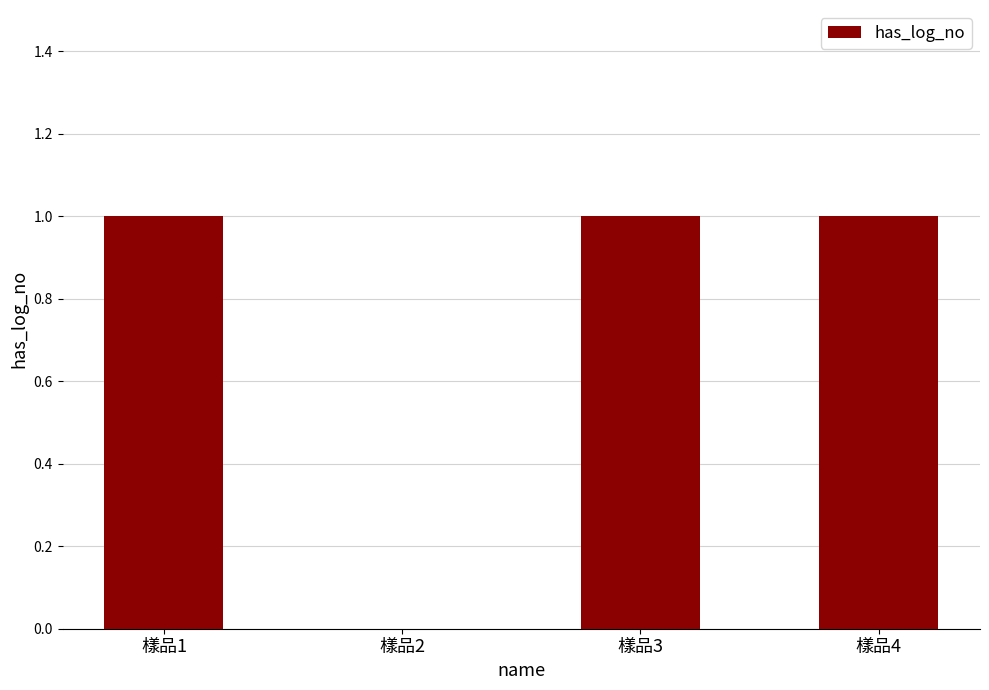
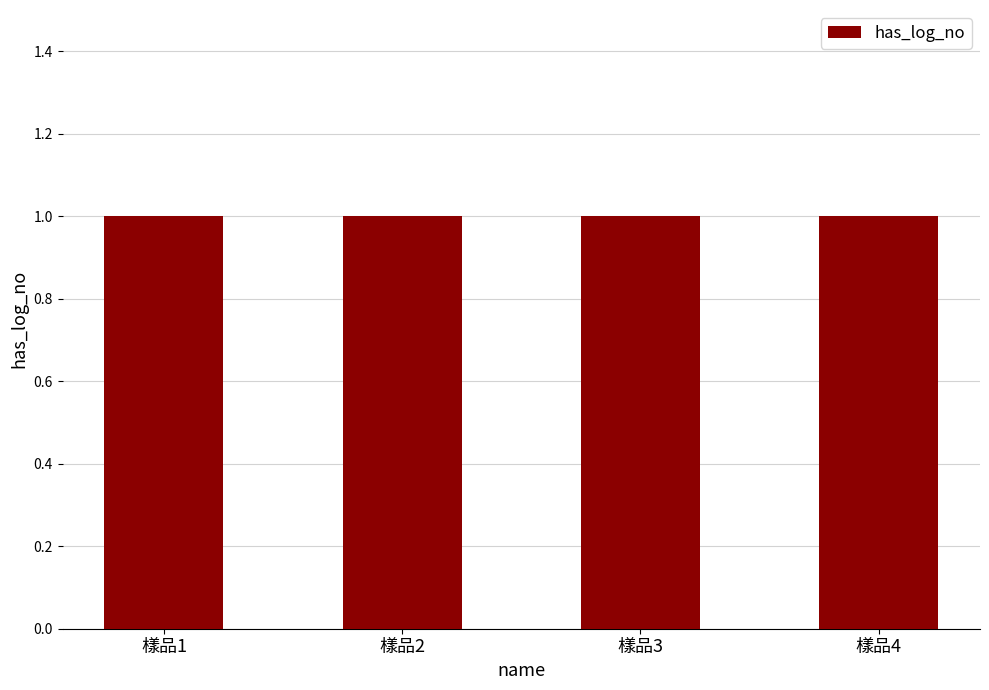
  {
    "樣品1": 1,
-   "樣品2": 0,
+   "樣品2": 1,
    "樣品3": 1,
    "樣品4": 1
  }
